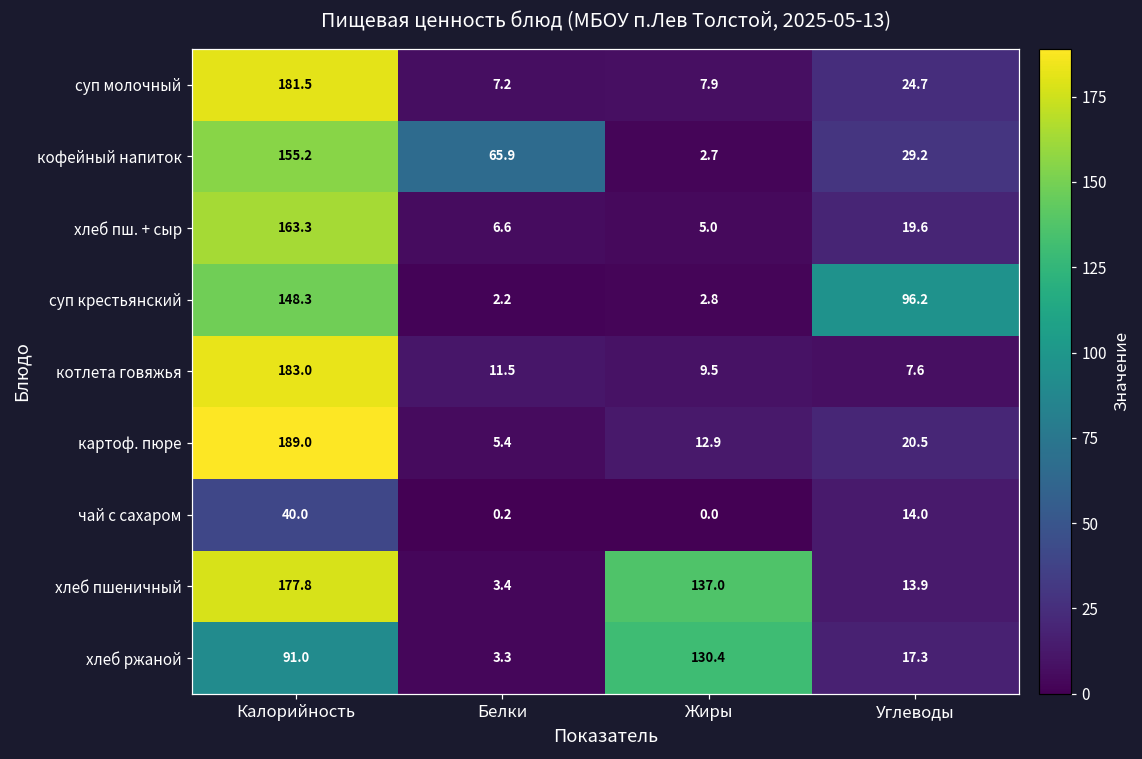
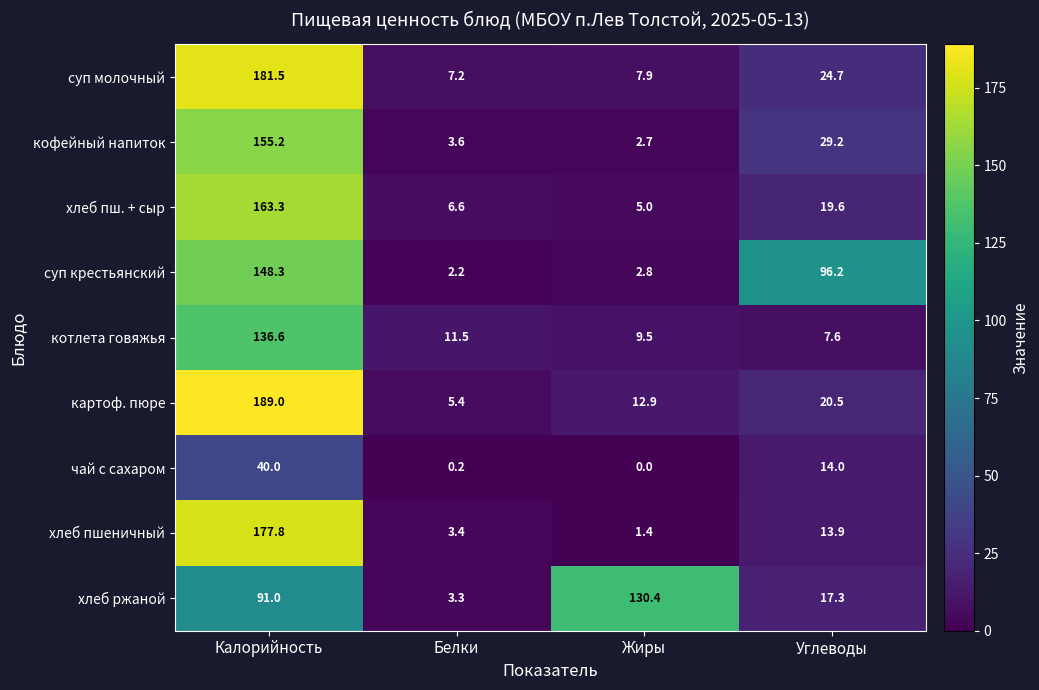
  {
    "суп молочный": {
      "Калорийность": 181.5,
      "Белки": 7.2,
      "Жиры": 7.9,
      "Углеводы": 24.7
    },
    "кофейный напиток": {
      "Калорийность": 155.2,
-     "Белки": 65.9,
+     "Белки": 3.6,
      "Жиры": 2.7,
      "Углеводы": 29.2
    },
    "хлеб пш. + сыр": {
      "Калорийность": 163.3,
      "Белки": 6.6,
      "Жиры": 5.0,
      "Углеводы": 19.6
    },
    "суп крестьянский": {
      "Калорийность": 148.3,
      "Белки": 2.2,
      "Жиры": 2.8,
      "Углеводы": 96.2
    },
    "котлета говяжья": {
-     "Калорийность": 183.0,
+     "Калорийность": 136.6,
      "Белки": 11.5,
      "Жиры": 9.5,
      "Углеводы": 7.6
    },
    "картоф. пюре": {
      "Калорийность": 189.0,
      "Белки": 5.4,
      "Жиры": 12.9,
      "Углеводы": 20.5
    },
    "чай с сахаром": {
      "Калорийность": 40.0,
      "Белки": 0.2,
      "Жиры": 0.0,
      "Углеводы": 14.0
    },
    "хлеб пшеничный": {
      "Калорийность": 177.8,
      "Белки": 3.4,
-     "Жиры": 137.0,
+     "Жиры": 1.4,
      "Углеводы": 13.9
    },
    "хлеб ржаной": {
      "Калорийность": 91.0,
      "Белки": 3.3,
      "Жиры": 130.4,
      "Углеводы": 17.3
    }
  }
